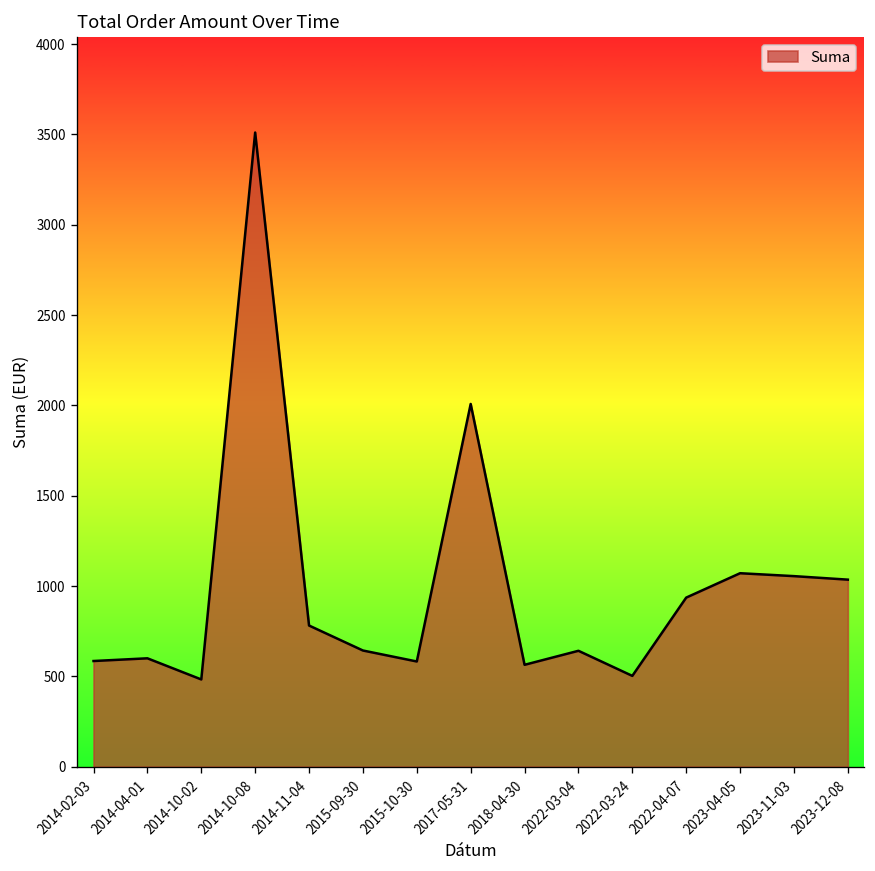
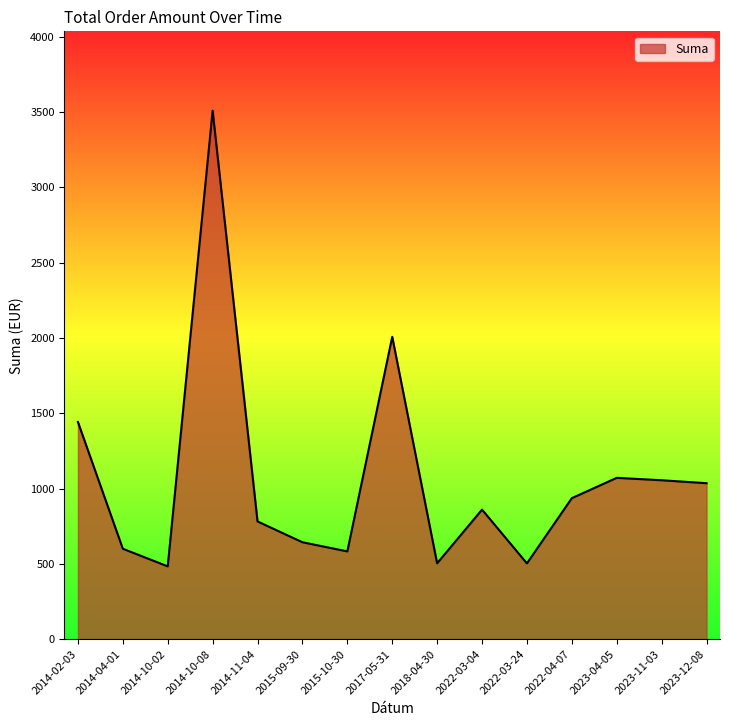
  {
-   "2014-02-03": 590,
+   "2014-02-03": 1440,
    "2014-04-01": 600,
    "2014-10-02": 480,
    "2014-10-08": 3510,
    "2014-11-04": 780,
    "2015-09-30": 640,
    "2015-10-30": 580,
    "2017-05-31": 2010,
-   "2018-04-30": 560,
-   "2022-03-04": 640,
+   "2018-04-30": 500,
+   "2022-03-04": 860,
    "2022-03-24": 500,
    "2022-04-07": 940,
    "2023-04-05": 1070,
    "2023-11-03": 1050,
    "2023-12-08": 1040
  }
